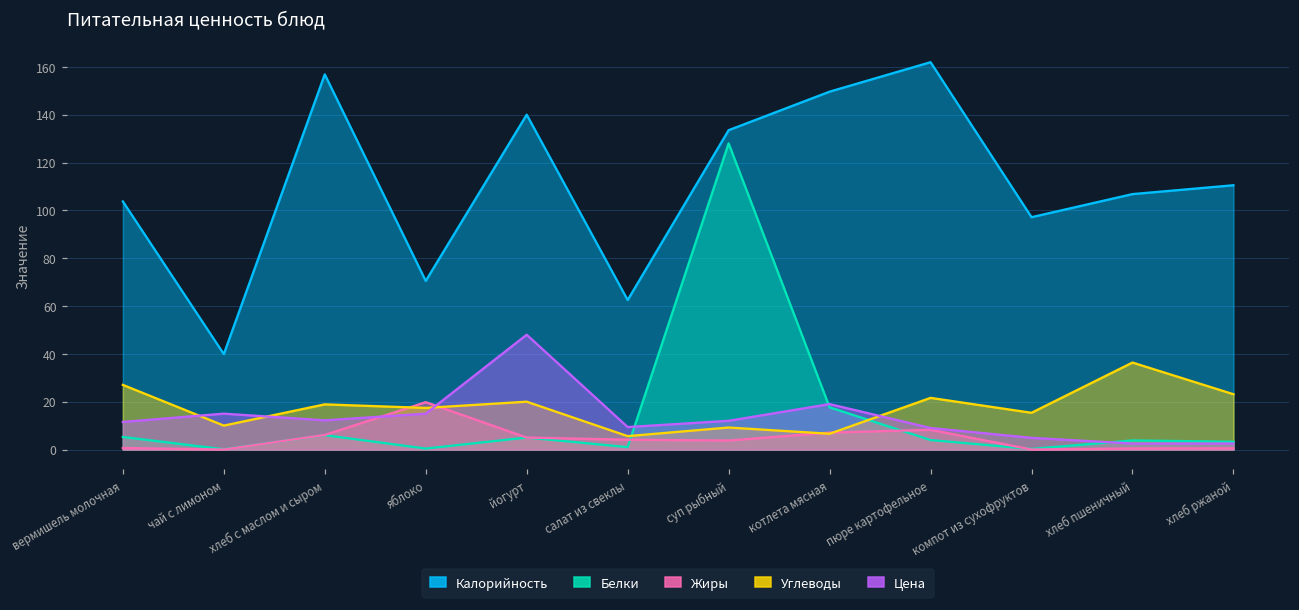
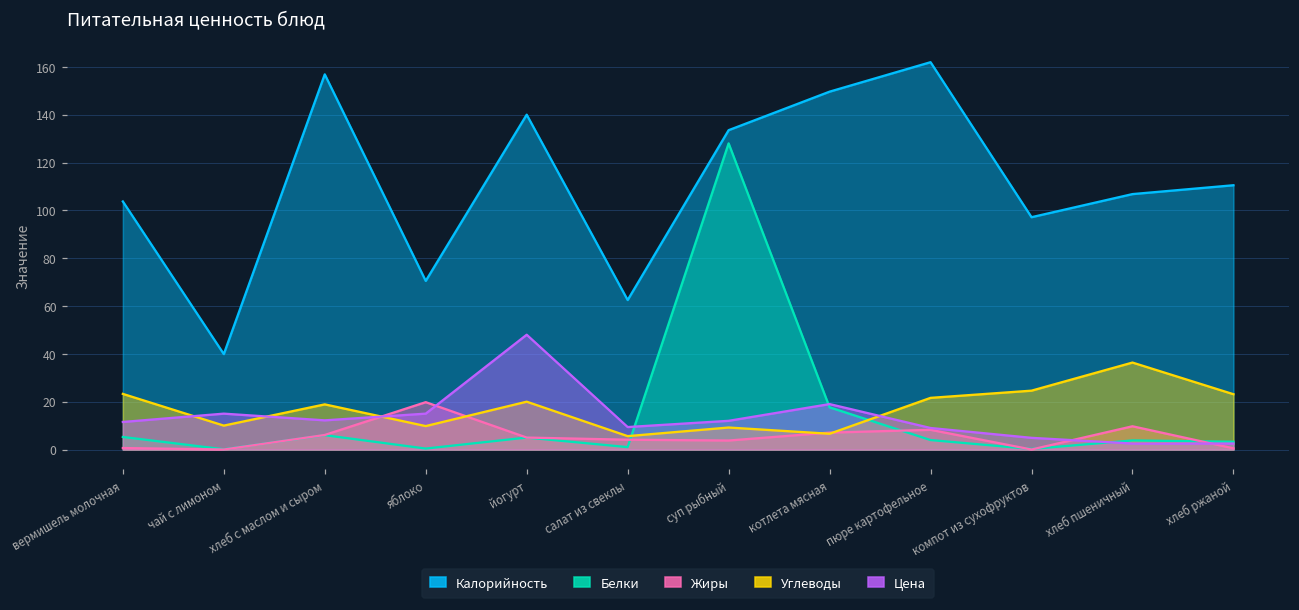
  {
    "Жиры": {
      "вермишель молочная": 1,
      "яблоко": 20,
      "салат из свеклы": 4,
      "суп рыбный": 4,
-     "хлеб пшеничный": 0,
+     "хлеб пшеничный": 10,
      "хлеб ржаной": 1
    },
    "Углеводы": {
-     "вермишель молочная": 27,
+     "вермишель молочная": 23,
      "чай с лимоном": 10,
      "хлеб с маслом и сыром": 19,
-     "яблоко": 17,
+     "яблоко": 10,
      "йогурт": 20,
      "салат из свеклы": 6,
      "суп рыбный": 9,
      "пюре картофельное": 22,
-     "компот из сухофруктов": 15,
+     "компот из сухофруктов": 25,
      "хлеб пшеничный": 36,
      "хлеб ржаной": 23
    },
    "Цена": {
      "вермишель молочная": 12,
      "чай с лимоном": 15,
      "хлеб с маслом и сыром": 12,
      "яблоко": 15,
      "йогурт": 48,
      "салат из свеклы": 9,
      "суп рыбный": 12,
      "котлета мясная": 19,
      "компот из сухофруктов": 5,
      "хлеб пшеничный": 3
    }
  }
